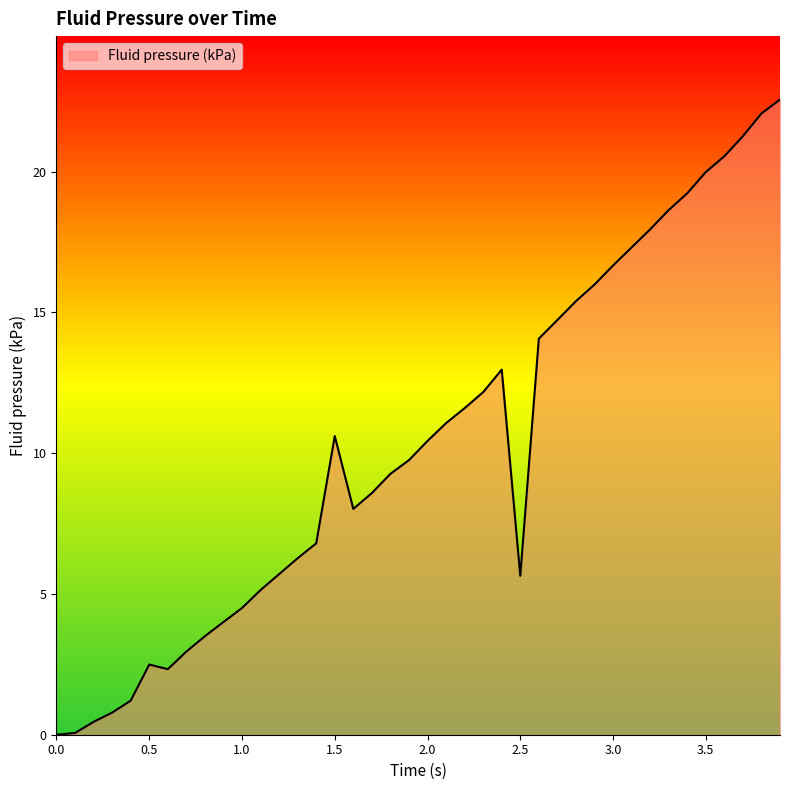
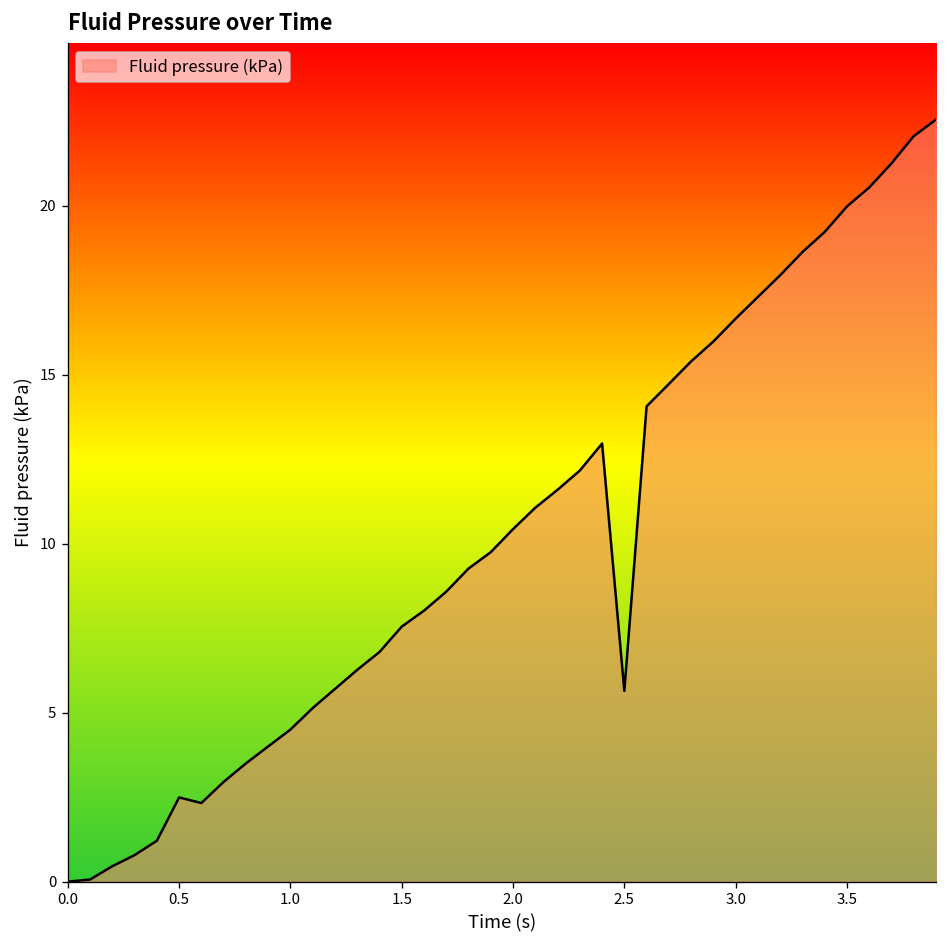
  {
    "0.0": 0.0,
    "0.5": 2.5,
    "1.0": 4.5,
-   "1.5": 10.6,
+   "1.5": 7.5,
    "2.0": 10.4,
    "2.5": 5.6,
    "3.0": 16.7,
    "3.5": 20.0
  }
